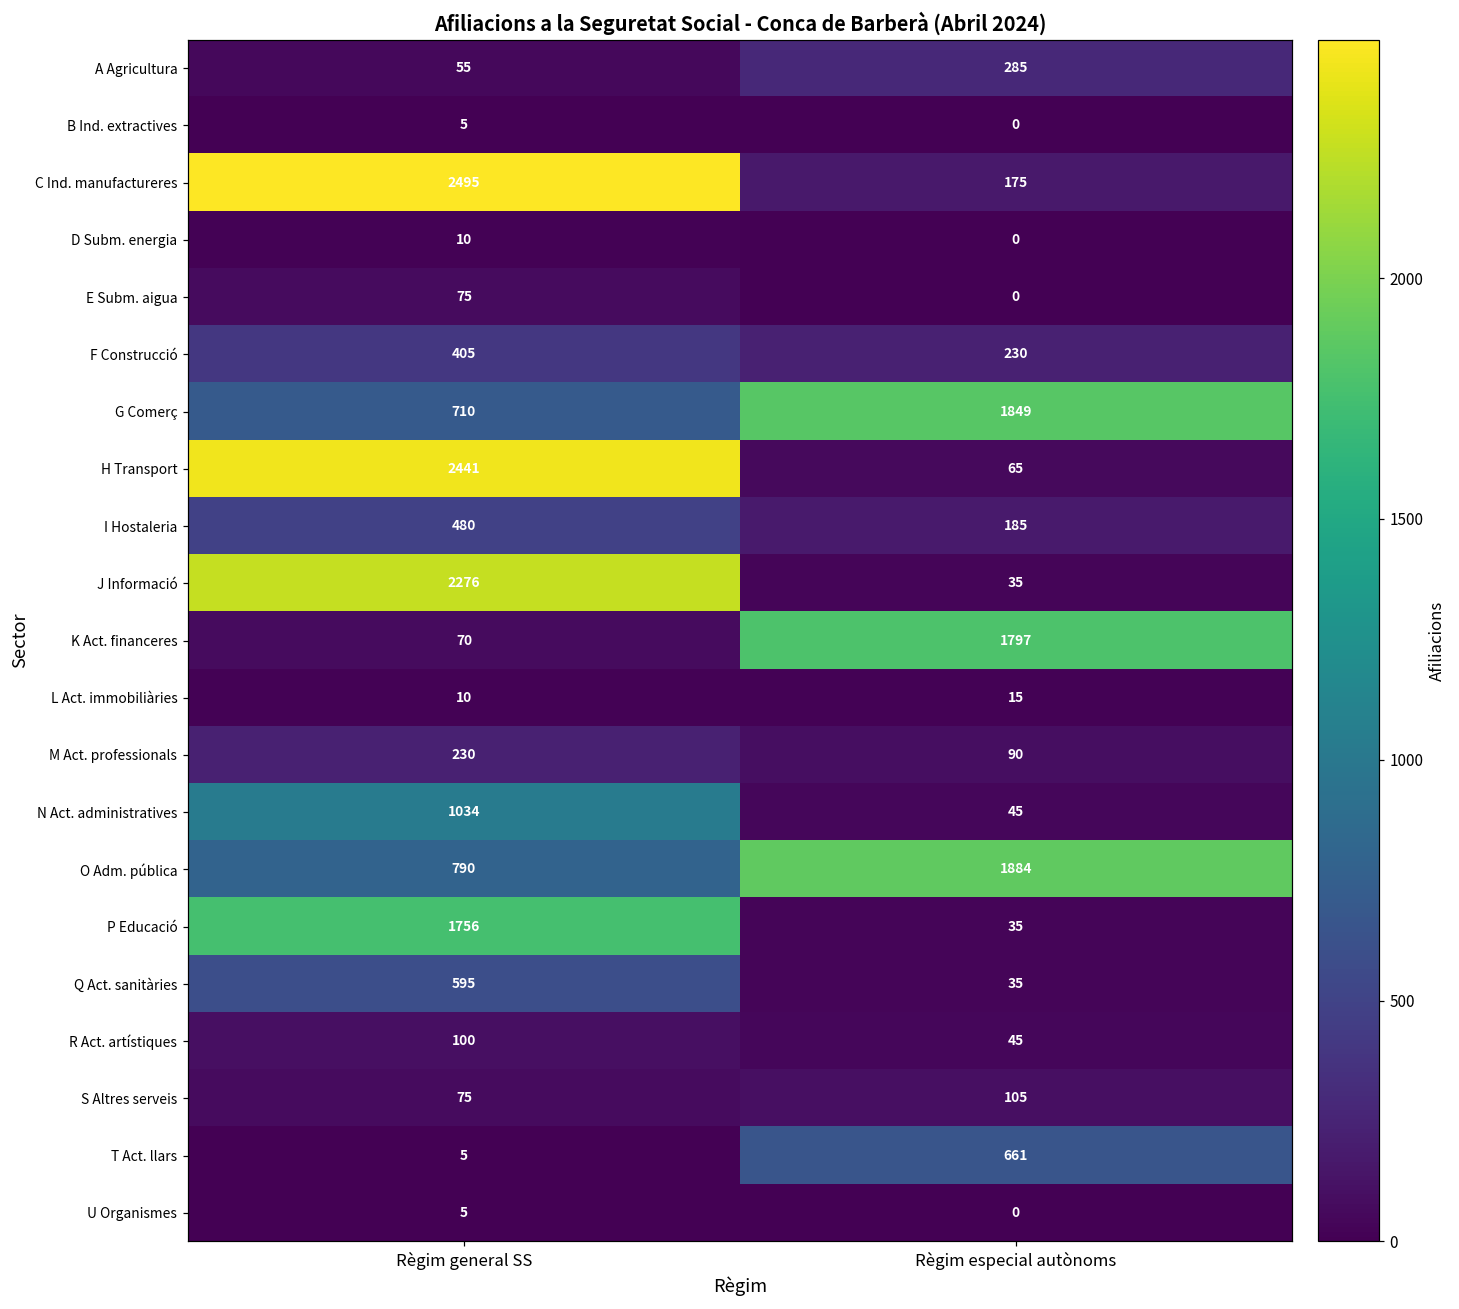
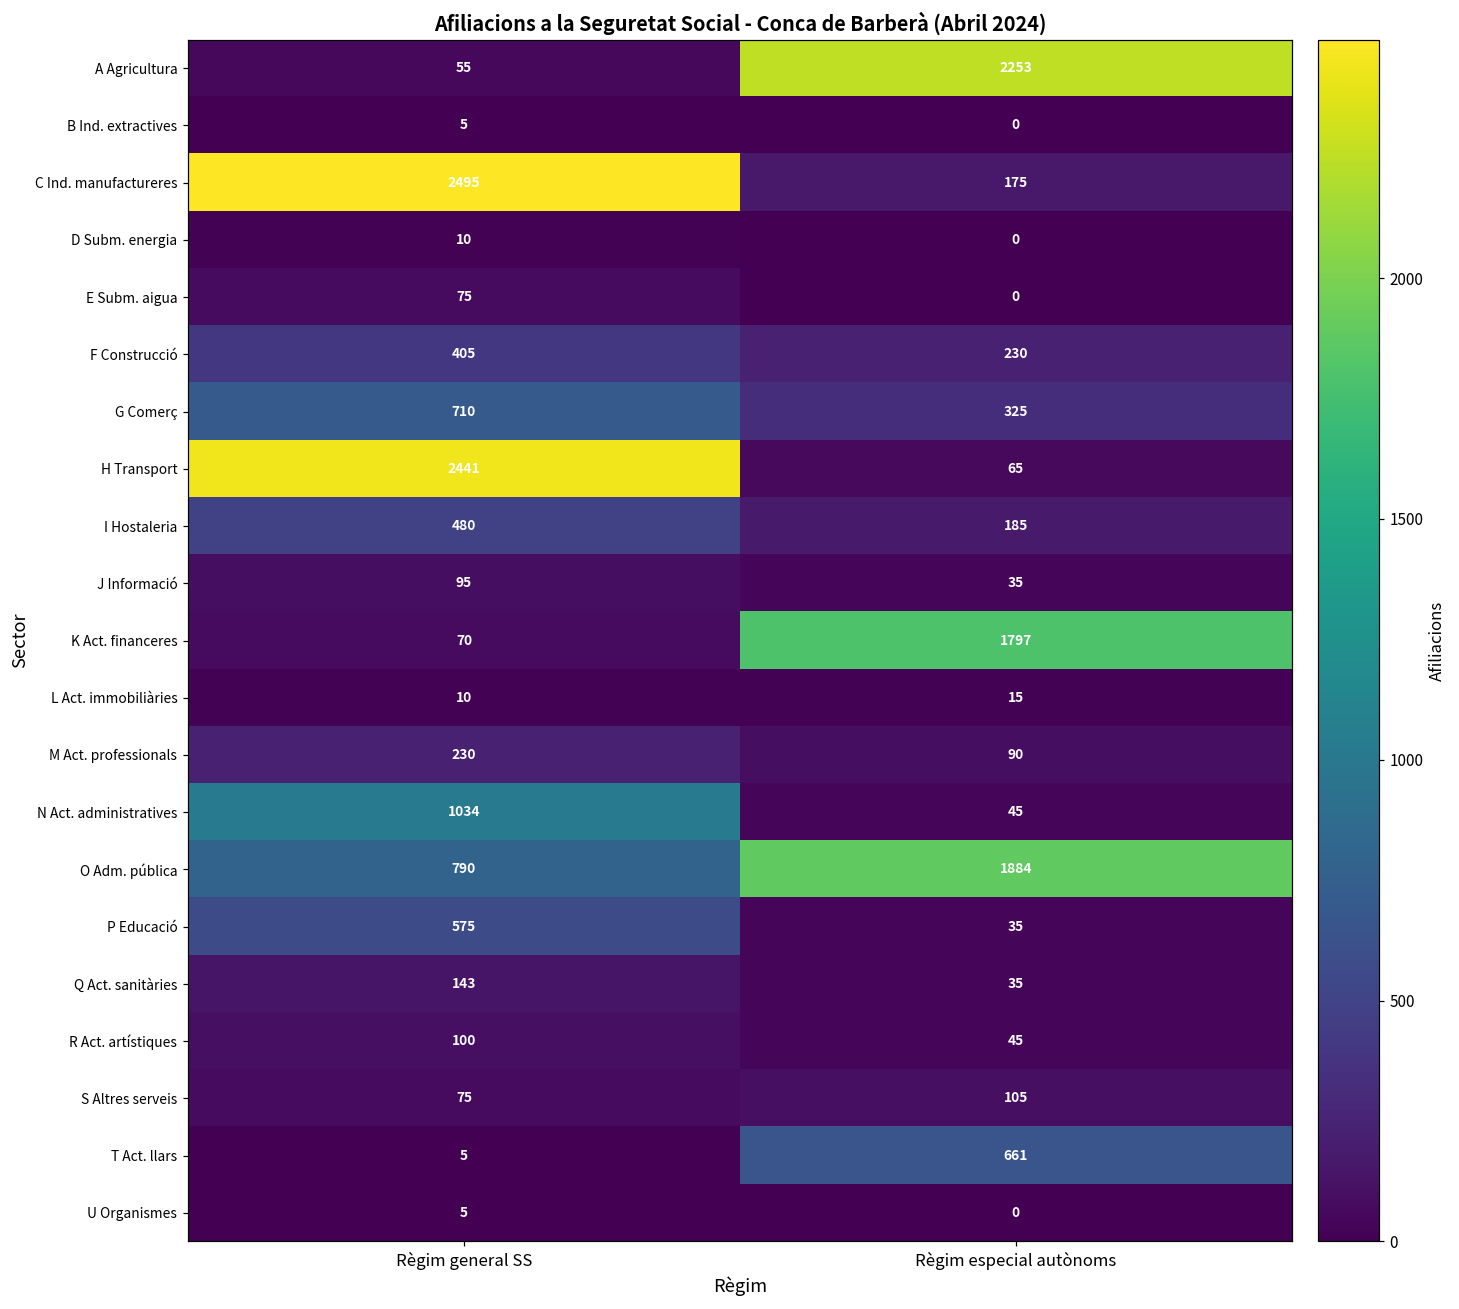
  {
    "A Agricultura": {
      "Règim general SS": 55,
-     "Règim especial autònoms": 285
+     "Règim especial autònoms": 2253
    },
    "B Ind. extractives": {
      "Règim general SS": 5,
      "Règim especial autònoms": 0
    },
    "C Ind. manufactureres": {
      "Règim general SS": 2495,
      "Règim especial autònoms": 175
    },
    "D Subm. energia": {
      "Règim general SS": 10,
      "Règim especial autònoms": 0
    },
    "E Subm. aigua": {
      "Règim general SS": 75,
      "Règim especial autònoms": 0
    },
    "F Construcció": {
      "Règim general SS": 405,
      "Règim especial autònoms": 230
    },
    "G Comerç": {
      "Règim general SS": 710,
-     "Règim especial autònoms": 1849
+     "Règim especial autònoms": 325
    },
    "H Transport": {
      "Règim general SS": 2441,
      "Règim especial autònoms": 65
    },
    "I Hostaleria": {
      "Règim general SS": 480,
      "Règim especial autònoms": 185
    },
    "J Informació": {
-     "Règim general SS": 2276,
+     "Règim general SS": 95,
      "Règim especial autònoms": 35
    },
    "K Act. financeres": {
      "Règim general SS": 70,
      "Règim especial autònoms": 1797
    },
    "L Act. immobiliàries": {
      "Règim general SS": 10,
      "Règim especial autònoms": 15
    },
    "M Act. professionals": {
      "Règim general SS": 230,
      "Règim especial autònoms": 90
    },
    "N Act. administratives": {
      "Règim general SS": 1034,
      "Règim especial autònoms": 45
    },
    "O Adm. pública": {
      "Règim general SS": 790,
      "Règim especial autònoms": 1884
    },
    "P Educació": {
-     "Règim general SS": 1756,
+     "Règim general SS": 575,
      "Règim especial autònoms": 35
    },
    "Q Act. sanitàries": {
-     "Règim general SS": 595,
+     "Règim general SS": 143,
      "Règim especial autònoms": 35
    },
    "R Act. artístiques": {
      "Règim general SS": 100,
      "Règim especial autònoms": 45
    },
    "S Altres serveis": {
      "Règim general SS": 75,
      "Règim especial autònoms": 105
    },
    "T Act. llars": {
      "Règim general SS": 5,
      "Règim especial autònoms": 661
    },
    "U Organismes": {
      "Règim general SS": 5,
      "Règim especial autònoms": 0
    }
  }
